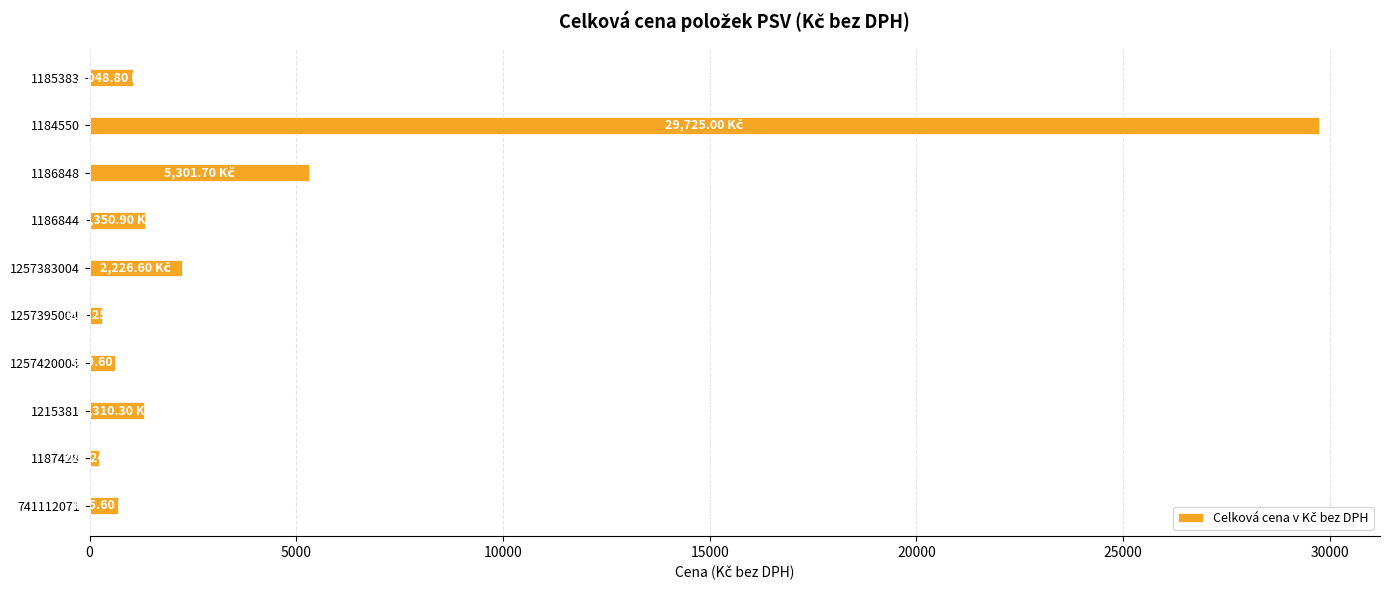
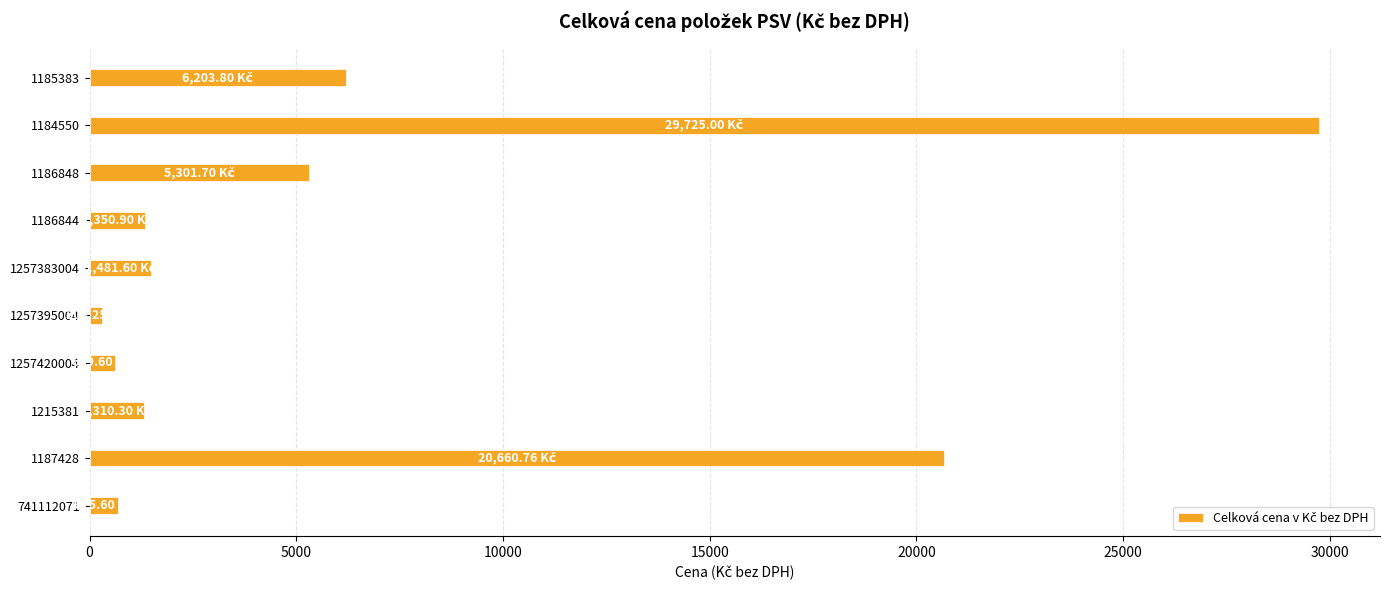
  {
-   "1185383": "1,048.80",
+   "1185383": "6,203.80",
    "1184550": "29,725.00",
    "1186848": "5,301.70",
    "1186844": "1,350.90",
-   "1257383004": "2,226.60",
+   "1257383004": "1,481.60",
    "1215381": "1,310.30",
-   "1187428": "200"
+   "1187428": "20700"
  }
